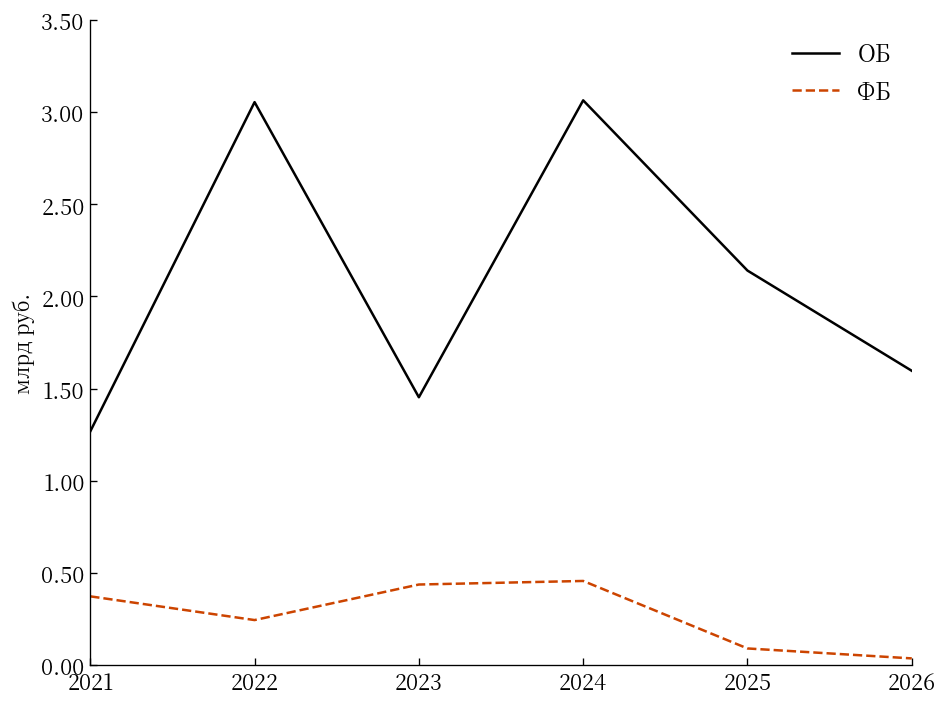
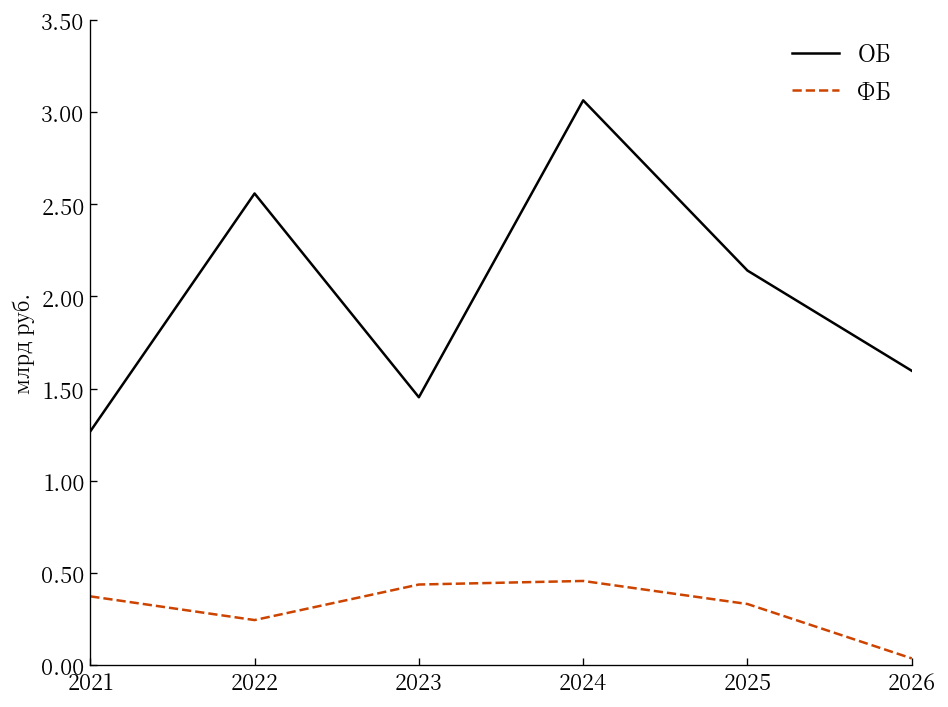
  {
    "ОБ": {
      "2021": 1.27,
-     "2022": 3.05,
+     "2022": 2.56,
      "2023": 1.45,
      "2024": 3.06,
      "2025": 2.14,
      "2026": 1.60
    },
    "ФБ": {
      "2021": 0.37,
      "2022": 0.24,
      "2023": 0.44,
      "2024": 0.46,
-     "2025": 0.09,
+     "2025": 0.33,
      "2026": 0.04
    }
  }
